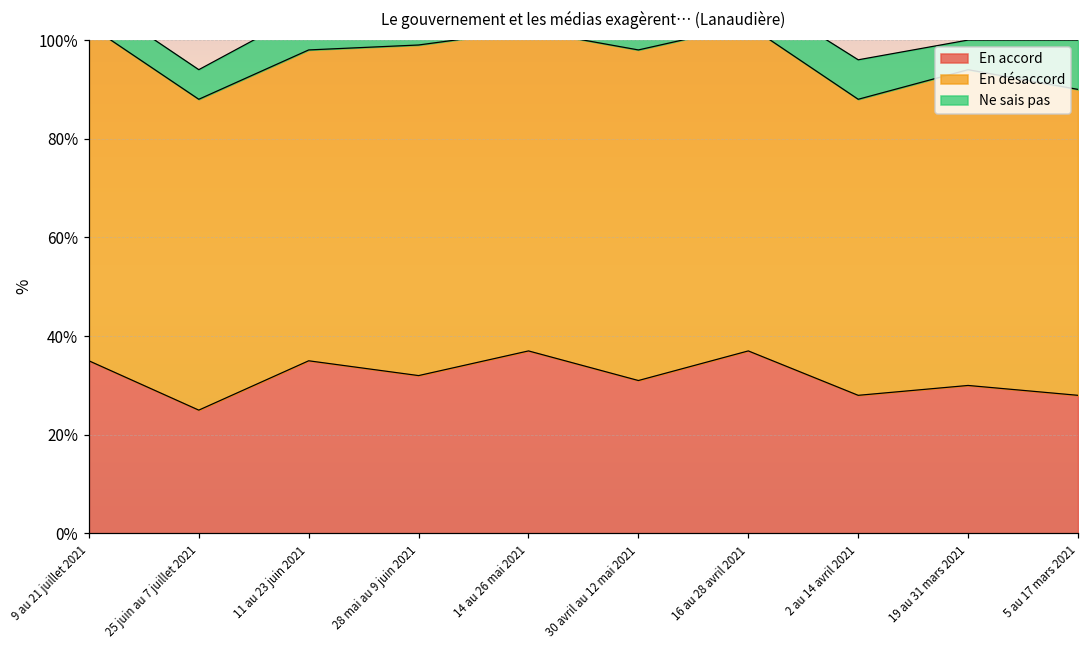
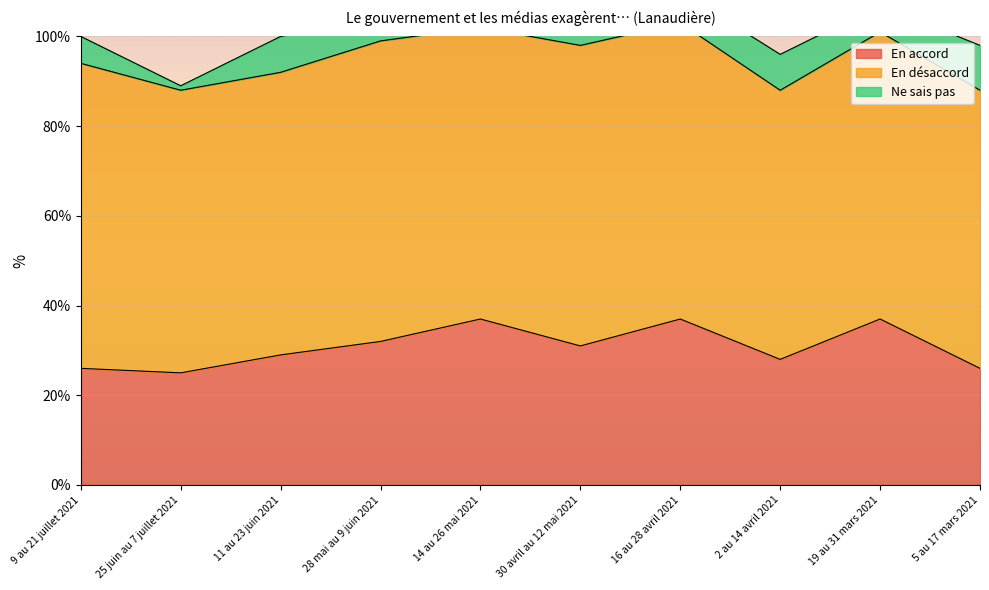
  {
    "En accord": {
-     "9 au 21 juillet 2021": "35%",
+     "9 au 21 juillet 2021": "26%",
      "25 juin au 7 juillet 2021": "25%",
-     "11 au 23 juin 2021": "35%",
+     "11 au 23 juin 2021": "29%",
      "28 mai au 9 juin 2021": "32%",
      "14 au 26 mai 2021": "37%",
      "30 avril au 12 mai 2021": "31%",
      "16 au 28 avril 2021": "37%",
      "2 au 14 avril 2021": "28%",
-     "19 au 31 mars 2021": "30%",
-     "5 au 17 mars 2021": "28%"
+     "19 au 31 mars 2021": "37%",
+     "5 au 17 mars 2021": "26%"
    },
    "En désaccord": {
      "25 juin au 7 juillet 2021": "63%",
      "11 au 23 juin 2021": "63%",
      "28 mai au 9 juin 2021": "67%",
      "30 avril au 12 mai 2021": "67%",
      "2 au 14 avril 2021": "60%",
      "5 au 17 mars 2021": "62%"
    },
    "Ne sais pas": {
-     "25 juin au 7 juillet 2021": "6%",
+     "25 juin au 7 juillet 2021": "1%",
      "2 au 14 avril 2021": "8%",
      "5 au 17 mars 2021": "10%"
    }
  }
